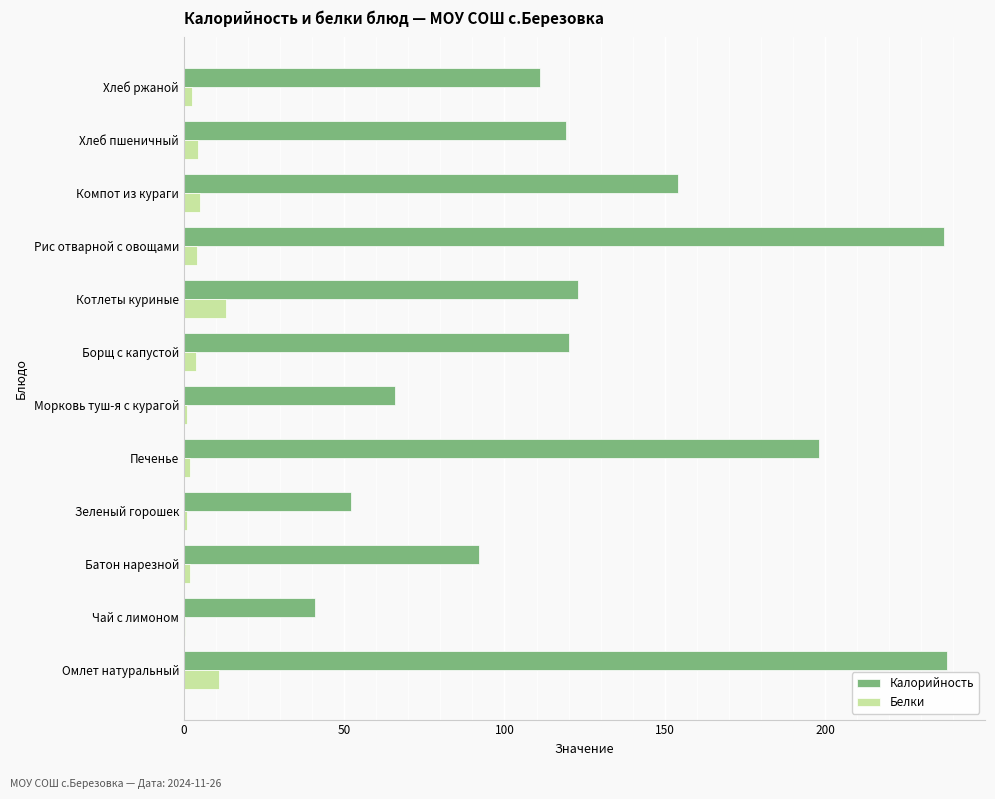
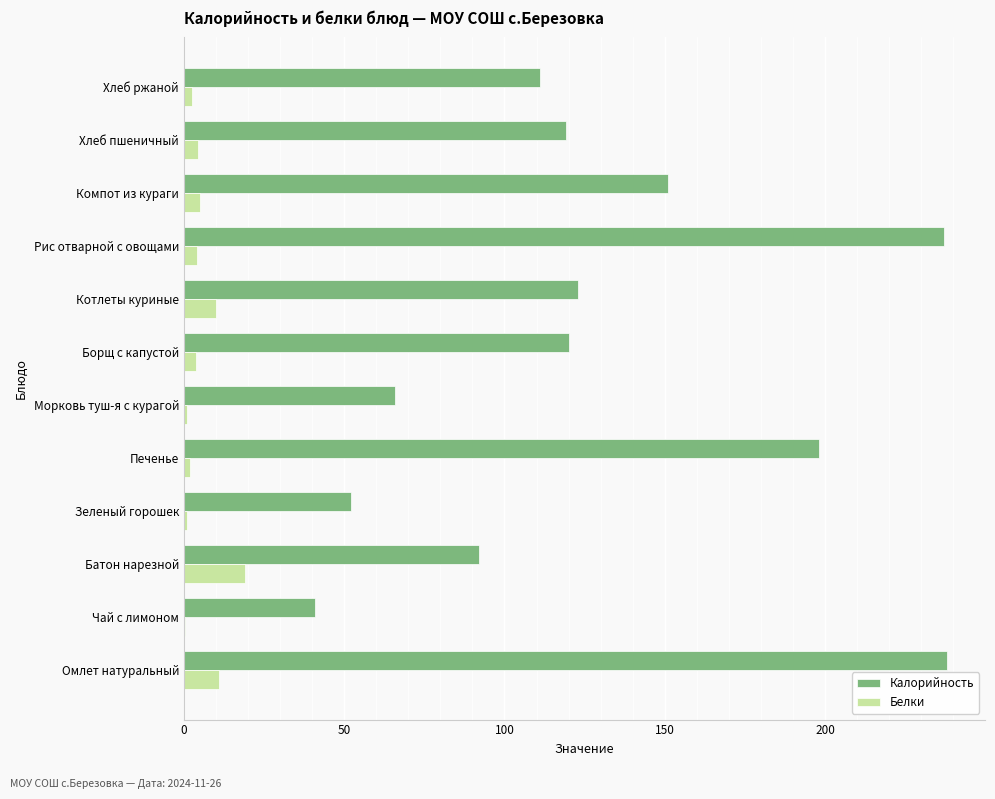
  {
    "Калорийность": {
      "Хлеб ржаной": 111,
      "Хлеб пшеничный": 119,
-     "Компот из кураги": 154,
+     "Компот из кураги": 151,
      "Рис отварной с овощами": 237,
      "Котлеты куриные": 123,
      "Борщ с капустой": 120,
      "Морковь туш-я с курагой": 66,
      "Печенье": 198,
      "Зеленый горошек": 52,
      "Батон нарезной": 92,
      "Чай с лимоном": 41,
      "Омлет натуральный": 238
    },
    "Белки": {
      "Хлеб ржаной": 2,
      "Хлеб пшеничный": 4,
      "Компот из кураги": 5,
      "Рис отварной с овощами": 4,
-     "Котлеты куриные": 13,
+     "Котлеты куриные": 10,
      "Борщ с капустой": 4,
      "Морковь туш-я с курагой": 1,
      "Печенье": 2,
      "Зеленый горошек": 1,
-     "Батон нарезной": 2,
+     "Батон нарезной": 19,
      "Омлет натуральный": 11
    }
  }
